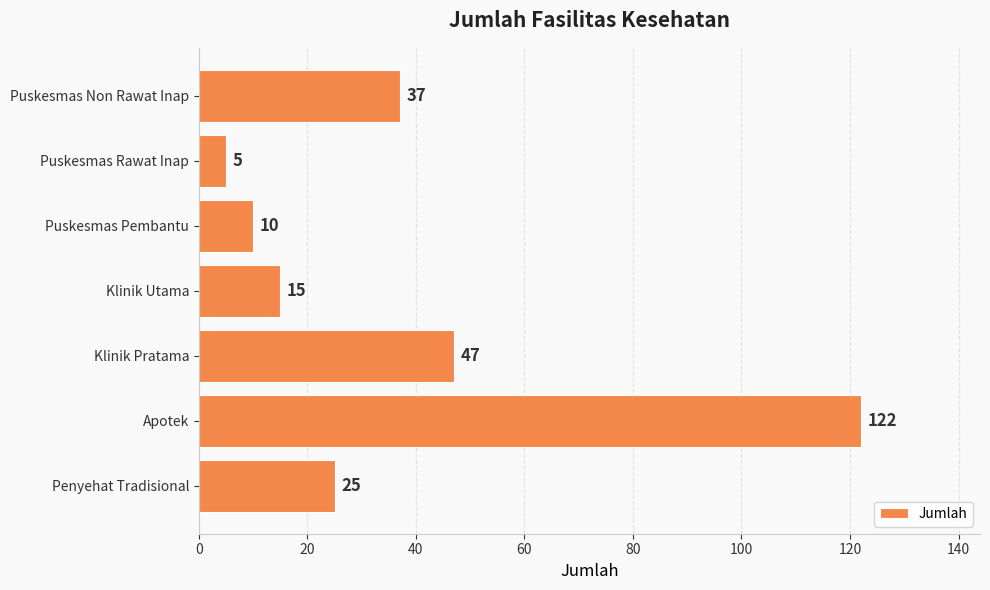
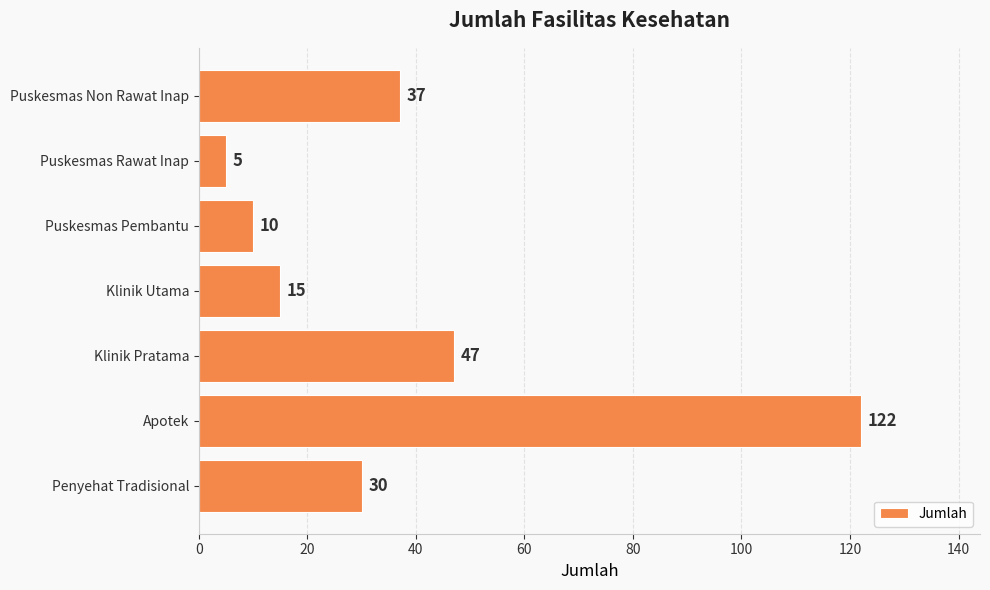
  {
    "Puskesmas Non Rawat Inap": 37,
    "Puskesmas Rawat Inap": 5,
    "Puskesmas Pembantu": 10,
    "Klinik Utama": 15,
    "Klinik Pratama": 47,
    "Apotek": 122,
-   "Penyehat Tradisional": 25
+   "Penyehat Tradisional": 30
  }
